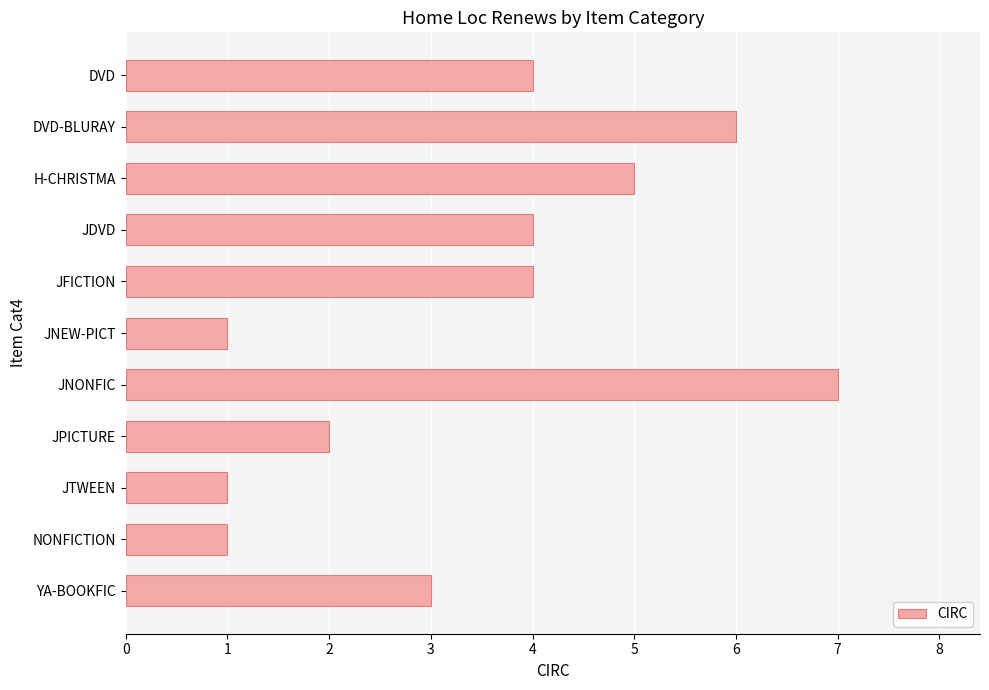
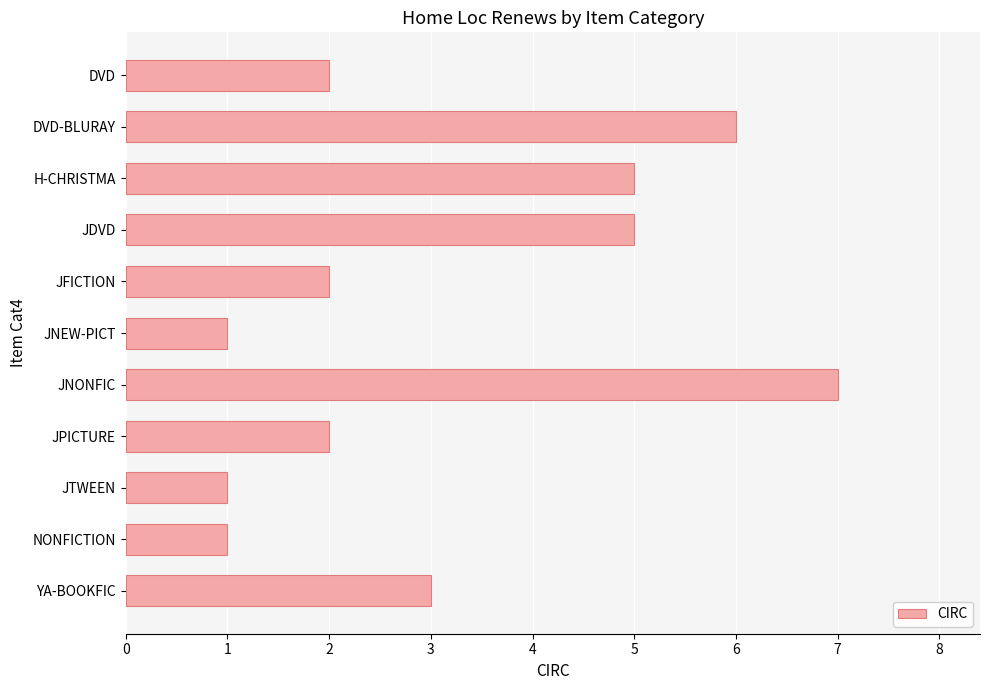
  {
-   "DVD": 4,
+   "DVD": 2,
    "DVD-BLURAY": 6,
    "H-CHRISTMA": 5,
-   "JDVD": 4,
-   "JFICTION": 4,
+   "JDVD": 5,
+   "JFICTION": 2,
    "JNEW-PICT": 1,
    "JNONFIC": 7,
    "JPICTURE": 2,
    "JTWEEN": 1,
    "NONFICTION": 1,
    "YA-BOOKFIC": 3
  }
